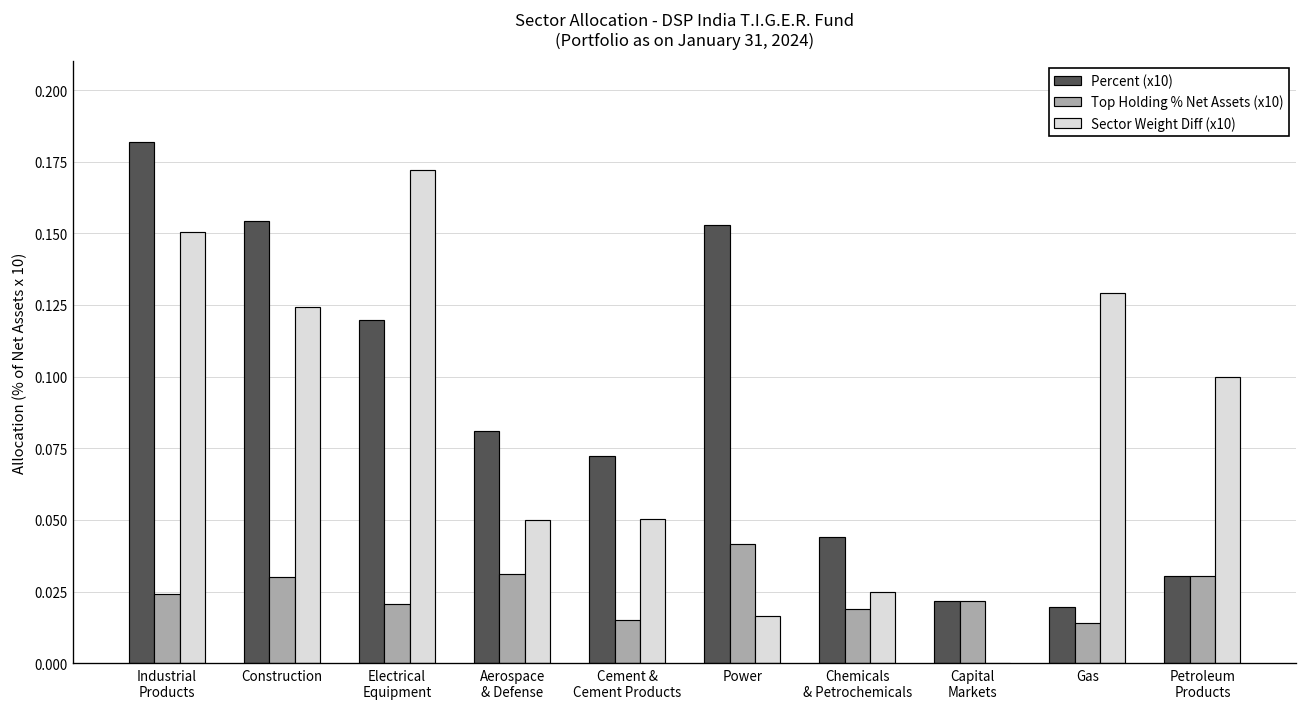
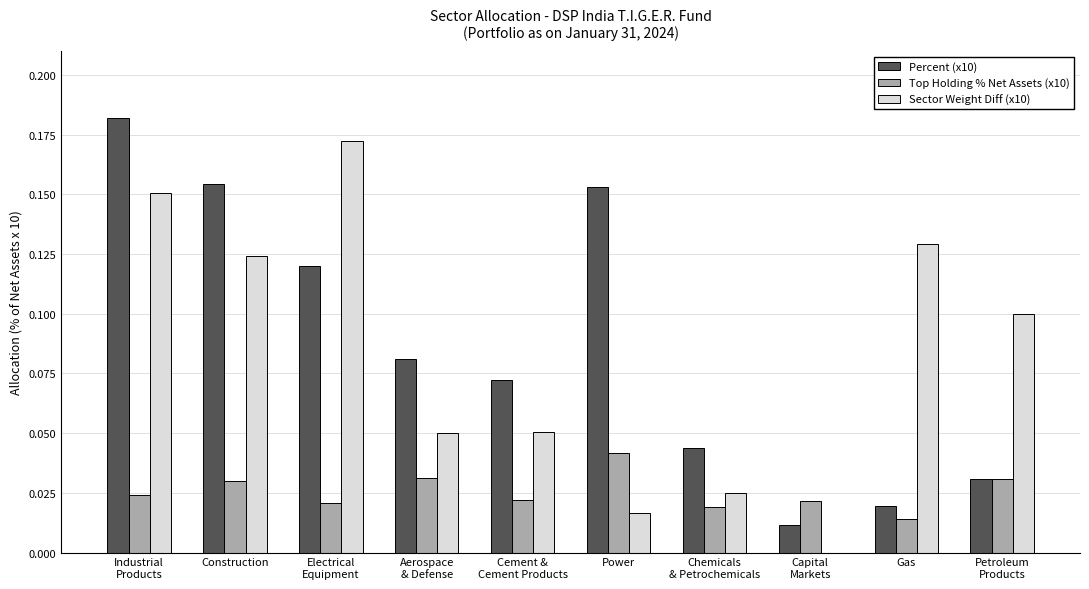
  {
    "Percent (x10)": {
      "Industrial Products": 0.182,
      "Construction": 0.154,
      "Electrical Equipment": 0.120,
      "Aerospace & Defense": 0.081,
      "Cement & Cement Products": 0.072,
      "Power": 0.153,
      "Chemicals & Petrochemicals": 0.044,
-     "Capital Markets": 0.022,
+     "Capital Markets": 0.012,
      "Gas": 0.020,
      "Petroleum Products": 0.031
    },
    "Top Holding % Net Assets (x10)": {
      "Industrial Products": 0.024,
      "Construction": 0.030,
      "Electrical Equipment": 0.021,
      "Aerospace & Defense": 0.031,
-     "Cement & Cement Products": 0.015,
+     "Cement & Cement Products": 0.022,
      "Power": 0.042,
      "Chemicals & Petrochemicals": 0.019,
      "Capital Markets": 0.022,
      "Gas": 0.014,
      "Petroleum Products": 0.031
    },
    "Sector Weight Diff (x10)": {
      "Industrial Products": 0.150,
      "Construction": 0.124,
      "Electrical Equipment": 0.172,
      "Aerospace & Defense": 0.050,
      "Cement & Cement Products": 0.050,
      "Power": 0.017,
      "Chemicals & Petrochemicals": 0.025,
      "Capital Markets": 0.000,
      "Gas": 0.129,
      "Petroleum Products": 0.100
    }
  }
